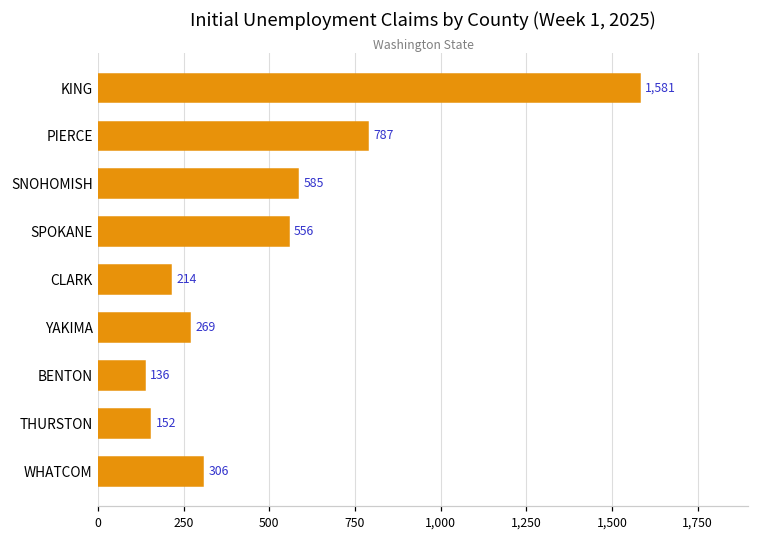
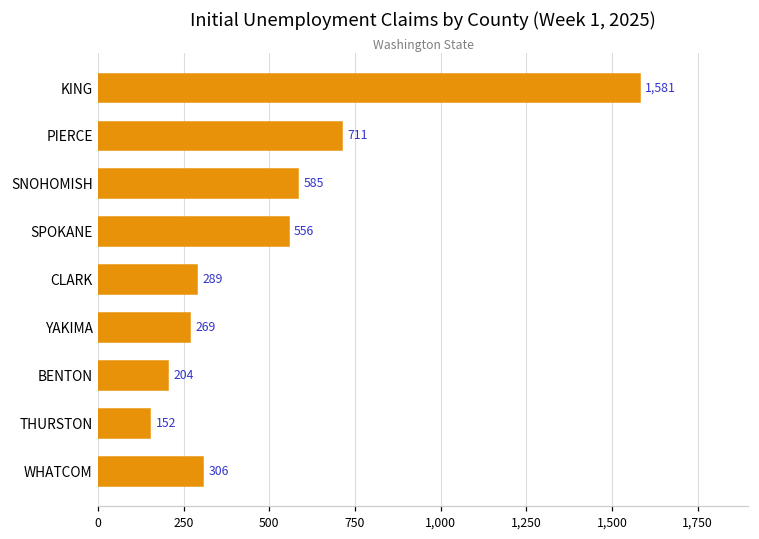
  {
    "KING": "1,581",
-   "PIERCE": "787",
+   "PIERCE": "711",
    "SNOHOMISH": "585",
    "SPOKANE": "556",
-   "CLARK": "214",
+   "CLARK": "289",
    "YAKIMA": "269",
-   "BENTON": "136",
+   "BENTON": "204",
    "THURSTON": "152",
    "WHATCOM": "306"
  }
